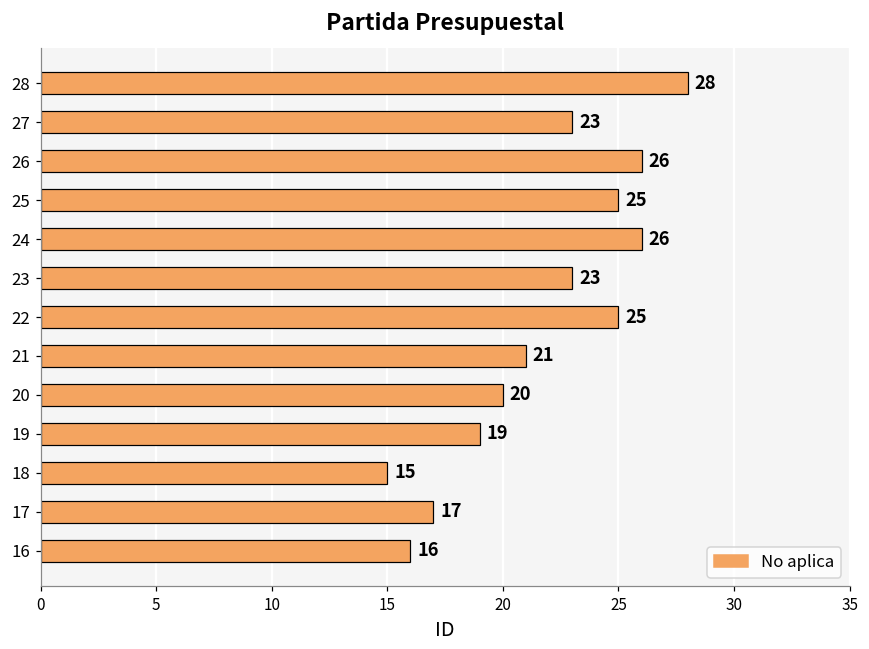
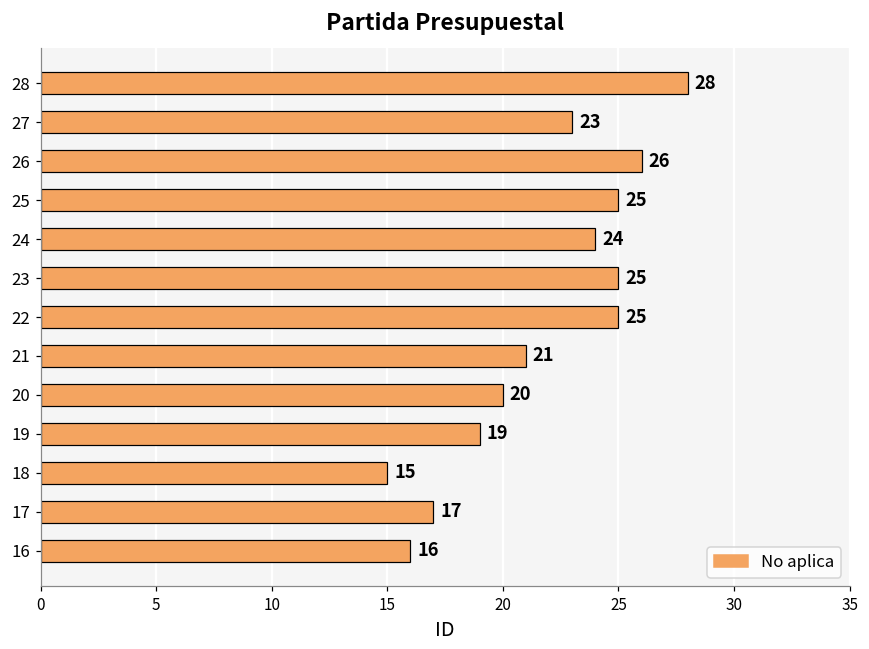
  {
    "28": 28,
    "27": 23,
    "26": 26,
    "25": 25,
-   "24": 26,
-   "23": 23,
+   "24": 24,
+   "23": 25,
    "22": 25,
    "21": 21,
    "20": 20,
    "19": 19,
    "18": 15,
    "17": 17,
    "16": 16
  }
